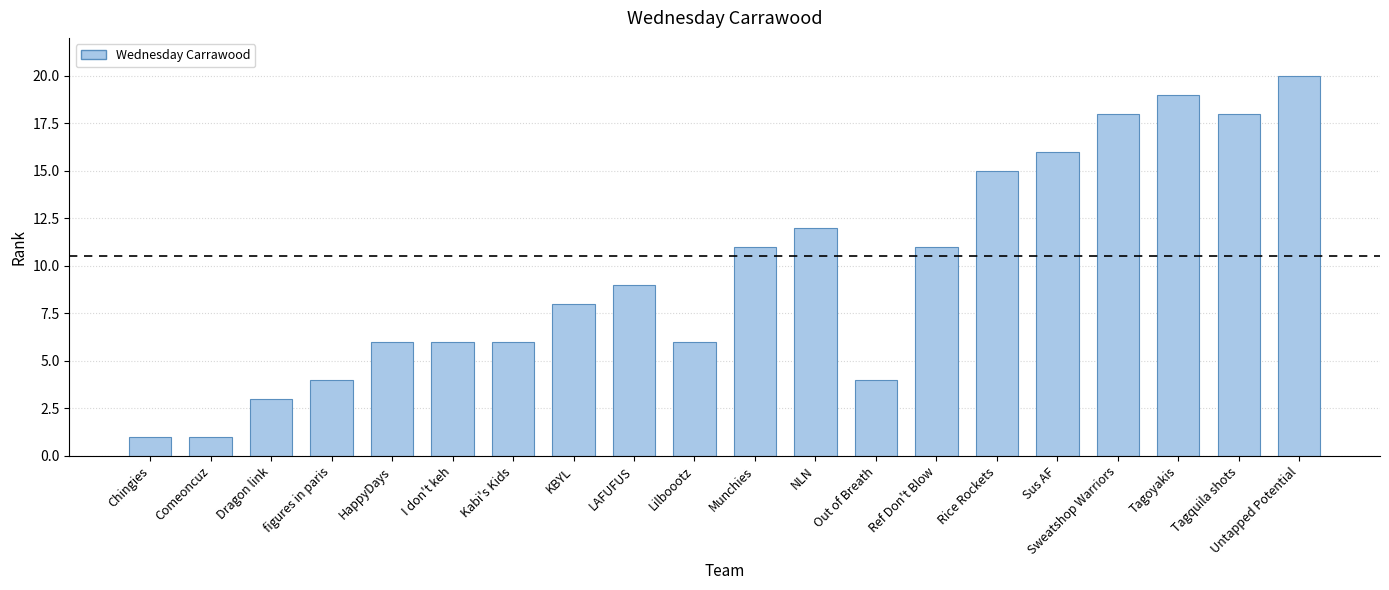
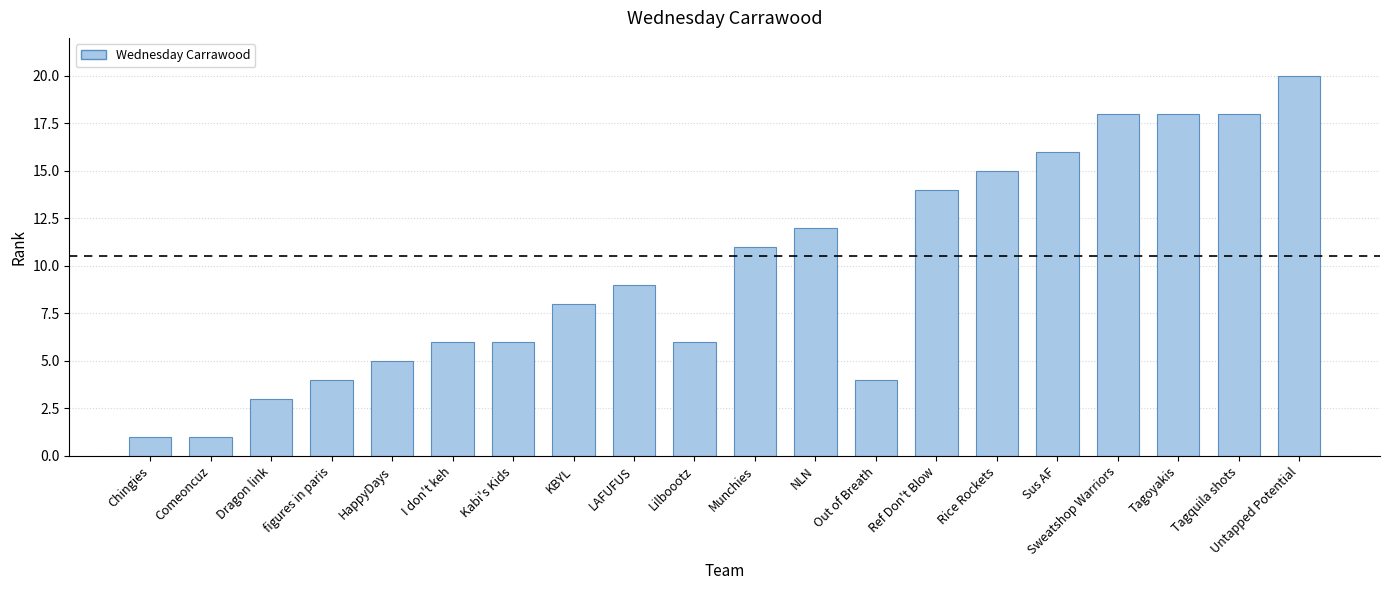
  {
    "Chingies": 1,
    "Comeoncuz": 1,
    "Dragon link": 3,
    "figures in paris": 4,
-   "HappyDays": 6,
+   "HappyDays": 5,
    "I don't keh": 6,
    "Kabi's Kids": 6,
    "KBYL": 8,
    "LAFUFUS": 9,
    "Lilboootz": 6,
    "Munchies": 11,
    "NLN": 12,
    "Out of Breath": 4,
-   "Ref Don't Blow": 11,
+   "Ref Don't Blow": 14,
    "Rice Rockets": 15,
    "Sus AF": 16,
    "Sweatshop Warriors": 18,
-   "Tagoyakis": 19,
+   "Tagoyakis": 18,
    "Tagquila shots": 18,
    "Untapped Potential": 20
  }
